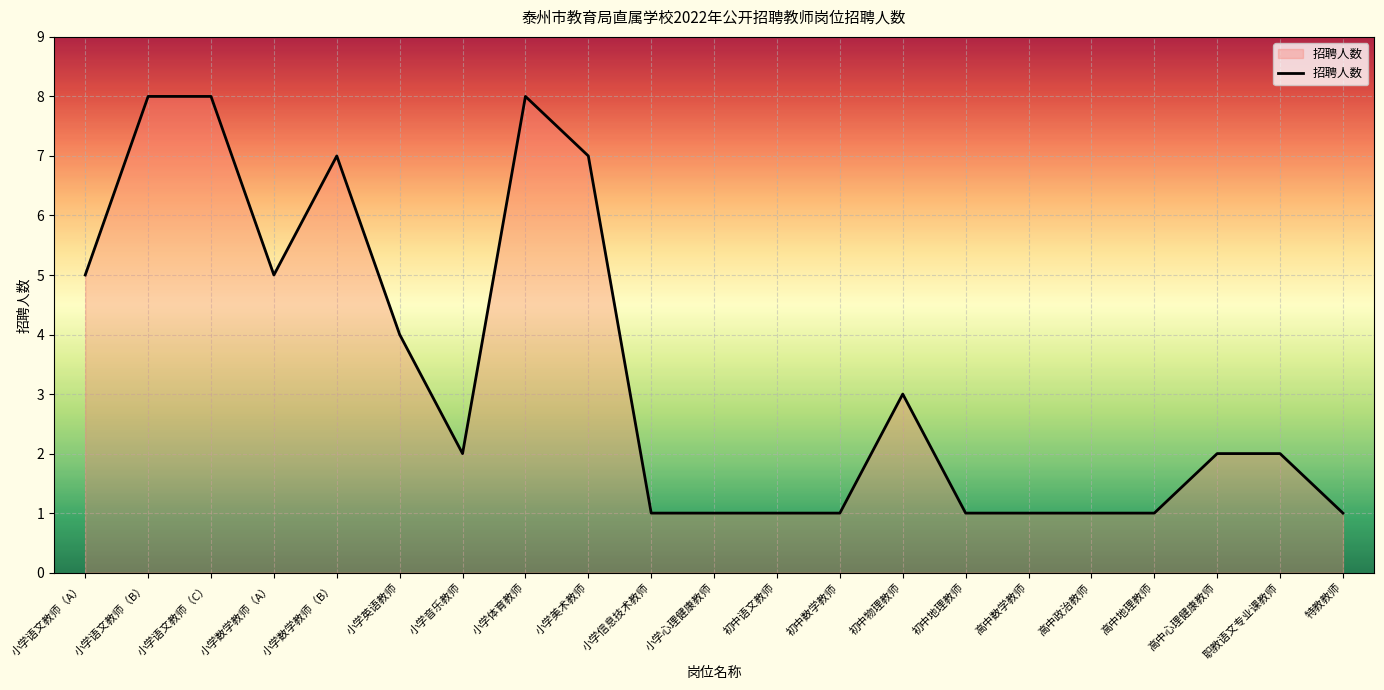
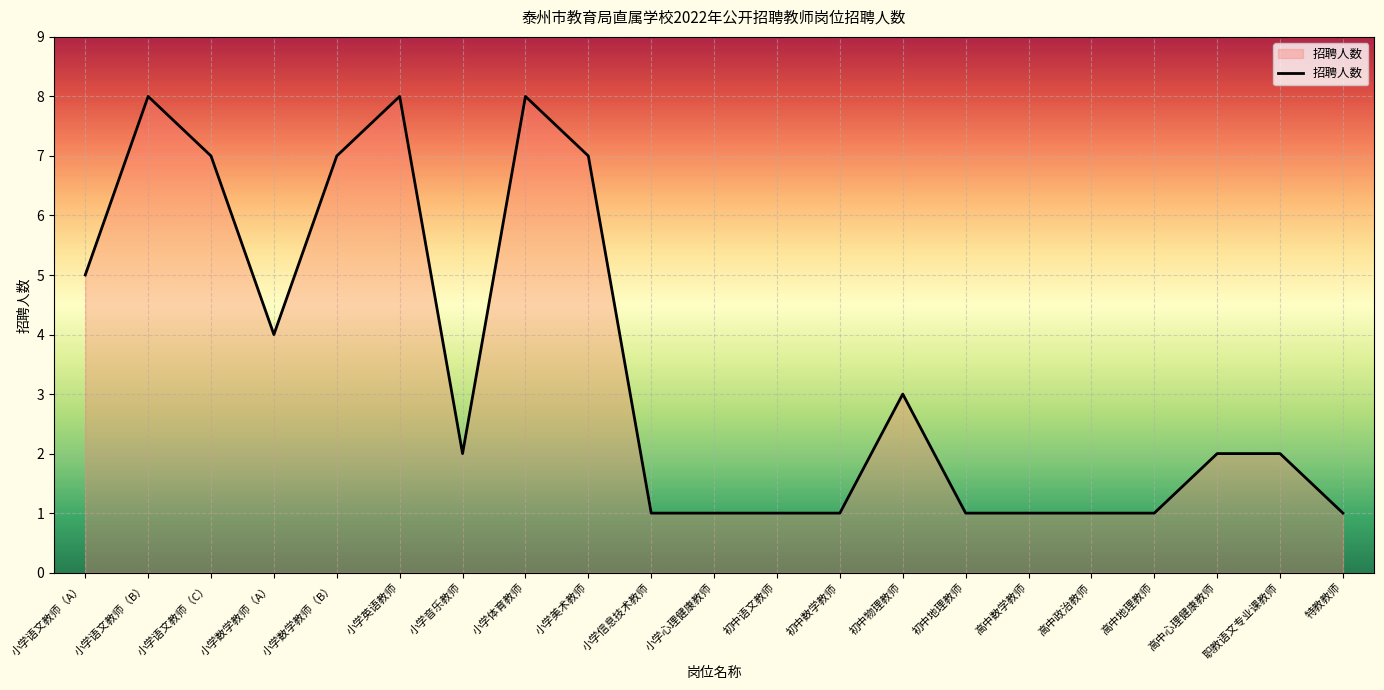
  {
    "小学语文教师（A）": 5,
    "小学语文教师（B）": 8,
-   "小学语文教师（C）": 8,
-   "小学数学教师（A）": 5,
+   "小学语文教师（C）": 7,
+   "小学数学教师（A）": 4,
    "小学数学教师（B）": 7,
-   "小学英语教师": 4,
+   "小学英语教师": 8,
    "小学音乐教师": 2,
    "小学体育教师": 8,
    "小学美术教师": 7,
    "小学信息技术教师": 1,
    "小学心理健康教师": 1,
    "初中语文教师": 1,
    "初中数学教师": 1,
    "初中物理教师": 3,
    "初中地理教师": 1,
    "高中数学教师": 1,
    "高中政治教师": 1,
    "高中地理教师": 1,
    "高中心理健康教师": 2,
    "职教语文专业课教师": 2,
    "特教教师": 1
  }
